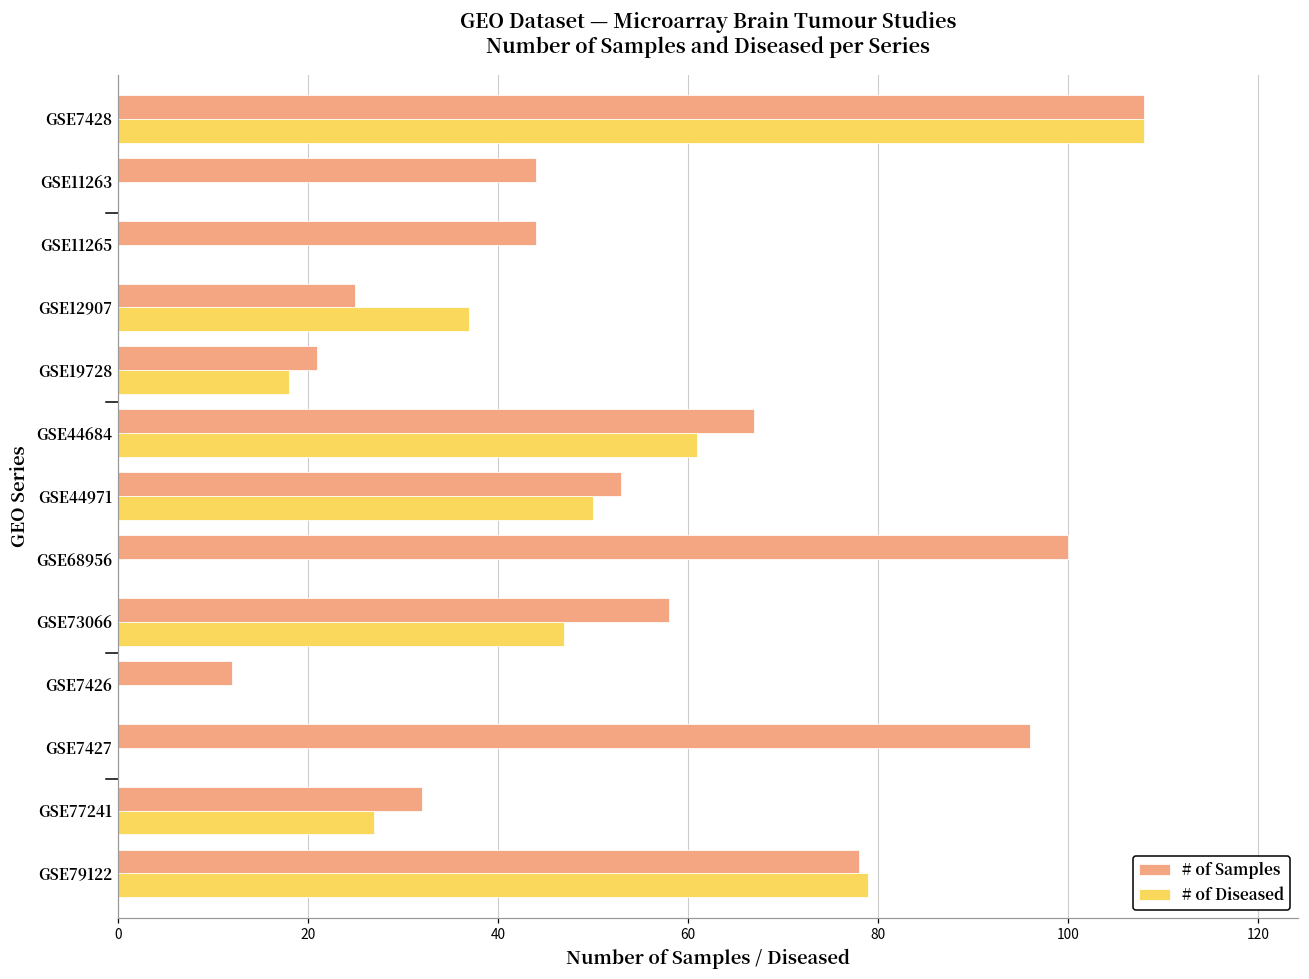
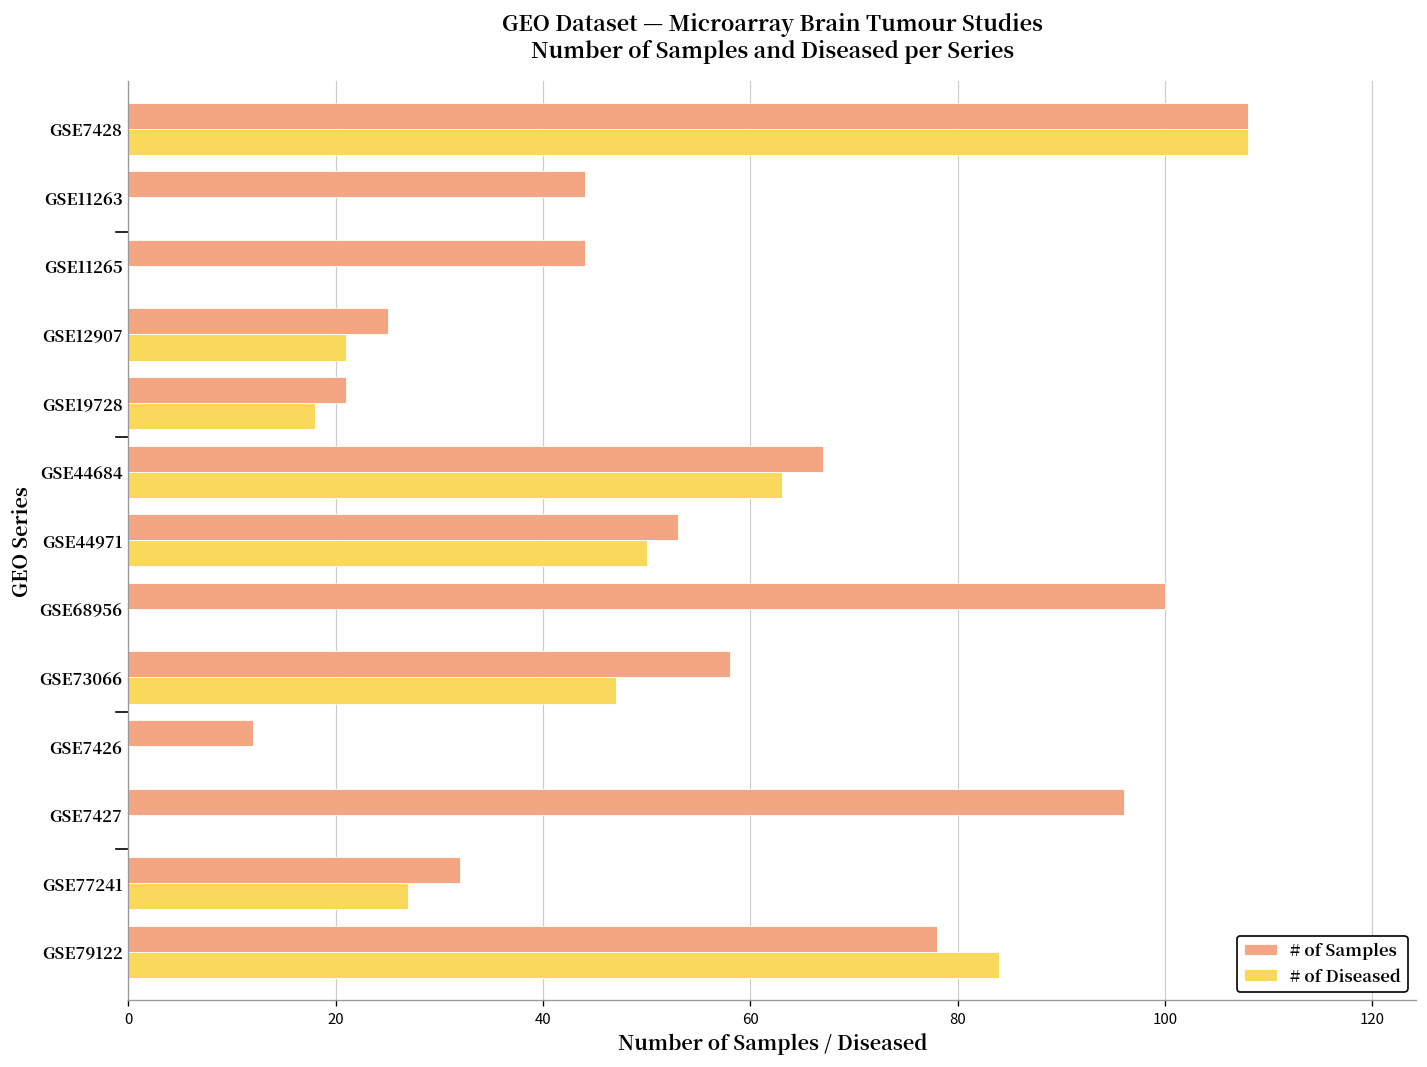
  {
    "# of Samples": {
      "GSE7428": 108,
      "GSE11263": 44,
      "GSE11265": 44,
      "GSE12907": 25,
      "GSE19728": 21,
      "GSE44684": 67,
      "GSE44971": 53,
      "GSE68956": 100,
      "GSE73066": 58,
      "GSE7426": 12,
      "GSE7427": 96,
      "GSE77241": 32,
      "GSE79122": 78
    },
    "# of Diseased": {
      "GSE7428": 108,
      "GSE11263": 0,
      "GSE11265": 0,
-     "GSE12907": 37,
+     "GSE12907": 21,
      "GSE19728": 18,
-     "GSE44684": 61,
+     "GSE44684": 63,
      "GSE44971": 50,
      "GSE68956": 0,
      "GSE73066": 47,
      "GSE7426": 0,
      "GSE7427": 0,
      "GSE77241": 27,
-     "GSE79122": 79
+     "GSE79122": 84
    }
  }
